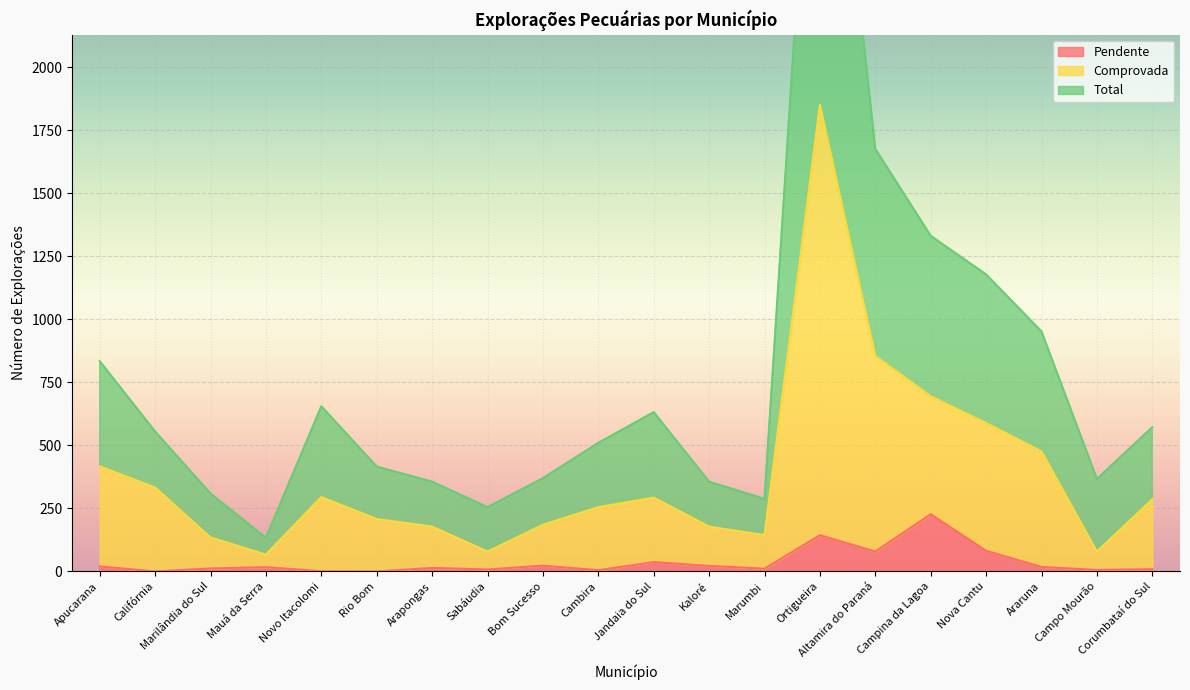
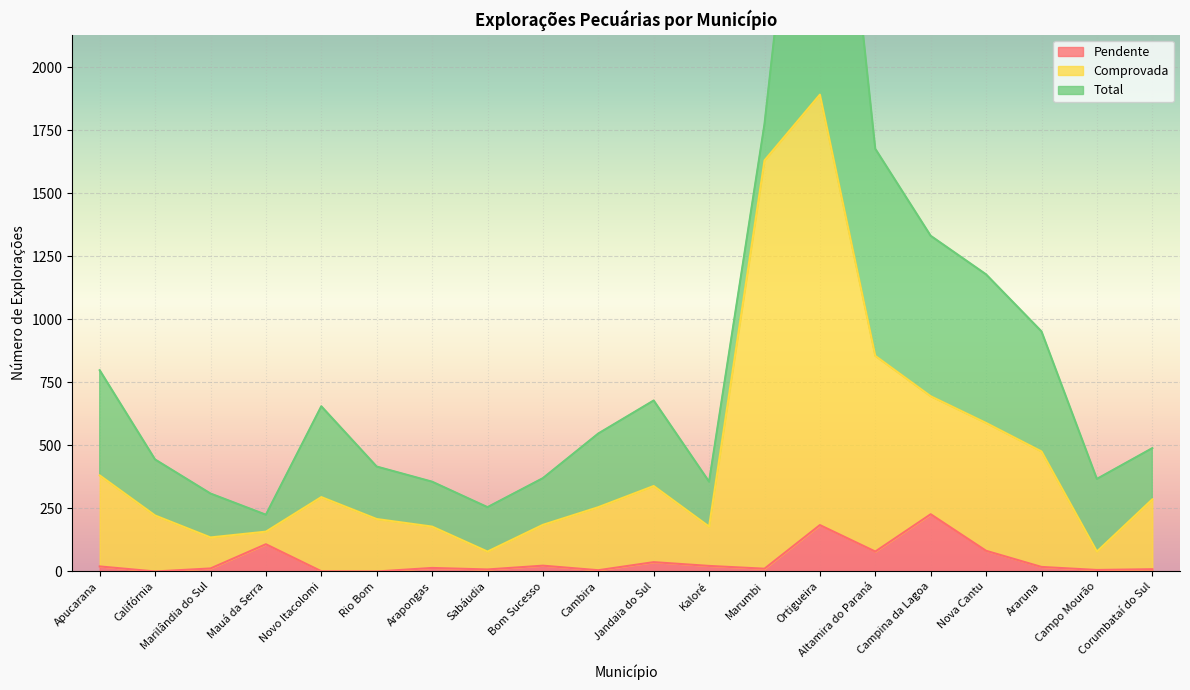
  {
    "Pendente": {
      "Apucarana": 20,
      "Califórnia": 0,
      "Marilândia do Sul": 10,
-     "Mauá da Serra": 20,
+     "Mauá da Serra": 110,
      "Novo Itacolomi": 0,
      "Rio Bom": 0,
      "Arapongas": 10,
      "Sabáudia": 10,
      "Bom Sucesso": 20,
      "Cambira": 10,
      "Jandaia do Sul": 40,
      "Kaloré": 20,
      "Marumbi": 10,
-     "Ortigueira": 140,
+     "Ortigueira": 180,
      "Altamira do Paraná": 80,
      "Campina da Lagoa": 230,
      "Nova Cantu": 80,
      "Araruna": 20,
      "Campo Mourão": 10,
      "Corumbataí do Sul": 10
    },
    "Comprovada": {
-     "Apucarana": 400,
-     "Califórnia": 330,
+     "Apucarana": 360,
+     "Califórnia": 220,
      "Marilândia do Sul": 120,
      "Mauá da Serra": 50,
      "Novo Itacolomi": 290,
      "Rio Bom": 210,
      "Arapongas": 160,
      "Sabáudia": 70,
      "Bom Sucesso": 160,
      "Cambira": 250,
-     "Jandaia do Sul": 260,
+     "Jandaia do Sul": 300,
      "Kaloré": 160,
-     "Marumbi": 130,
+     "Marumbi": 1620,
      "Ortigueira": 1710,
      "Altamira do Paraná": 780,
      "Campina da Lagoa": 470,
      "Nova Cantu": 510,
      "Araruna": 460,
      "Campo Mourão": 70,
      "Corumbataí do Sul": 280
    },
    "Total": {
      "Apucarana": 420,
      "Califórnia": 220,
      "Marilândia do Sul": 170,
      "Mauá da Serra": 70,
      "Novo Itacolomi": 360,
      "Rio Bom": 210,
      "Arapongas": 180,
      "Sabáudia": 180,
      "Bom Sucesso": 190,
-     "Cambira": 260,
+     "Cambira": 290,
      "Jandaia do Sul": 340,
      "Kaloré": 180,
      "Marumbi": 140,
      "Altamira do Paraná": 820,
      "Campina da Lagoa": 640,
      "Nova Cantu": 590,
      "Araruna": 480,
      "Campo Mourão": 290,
-     "Corumbataí do Sul": 290
+     "Corumbataí do Sul": 200
    }
  }
